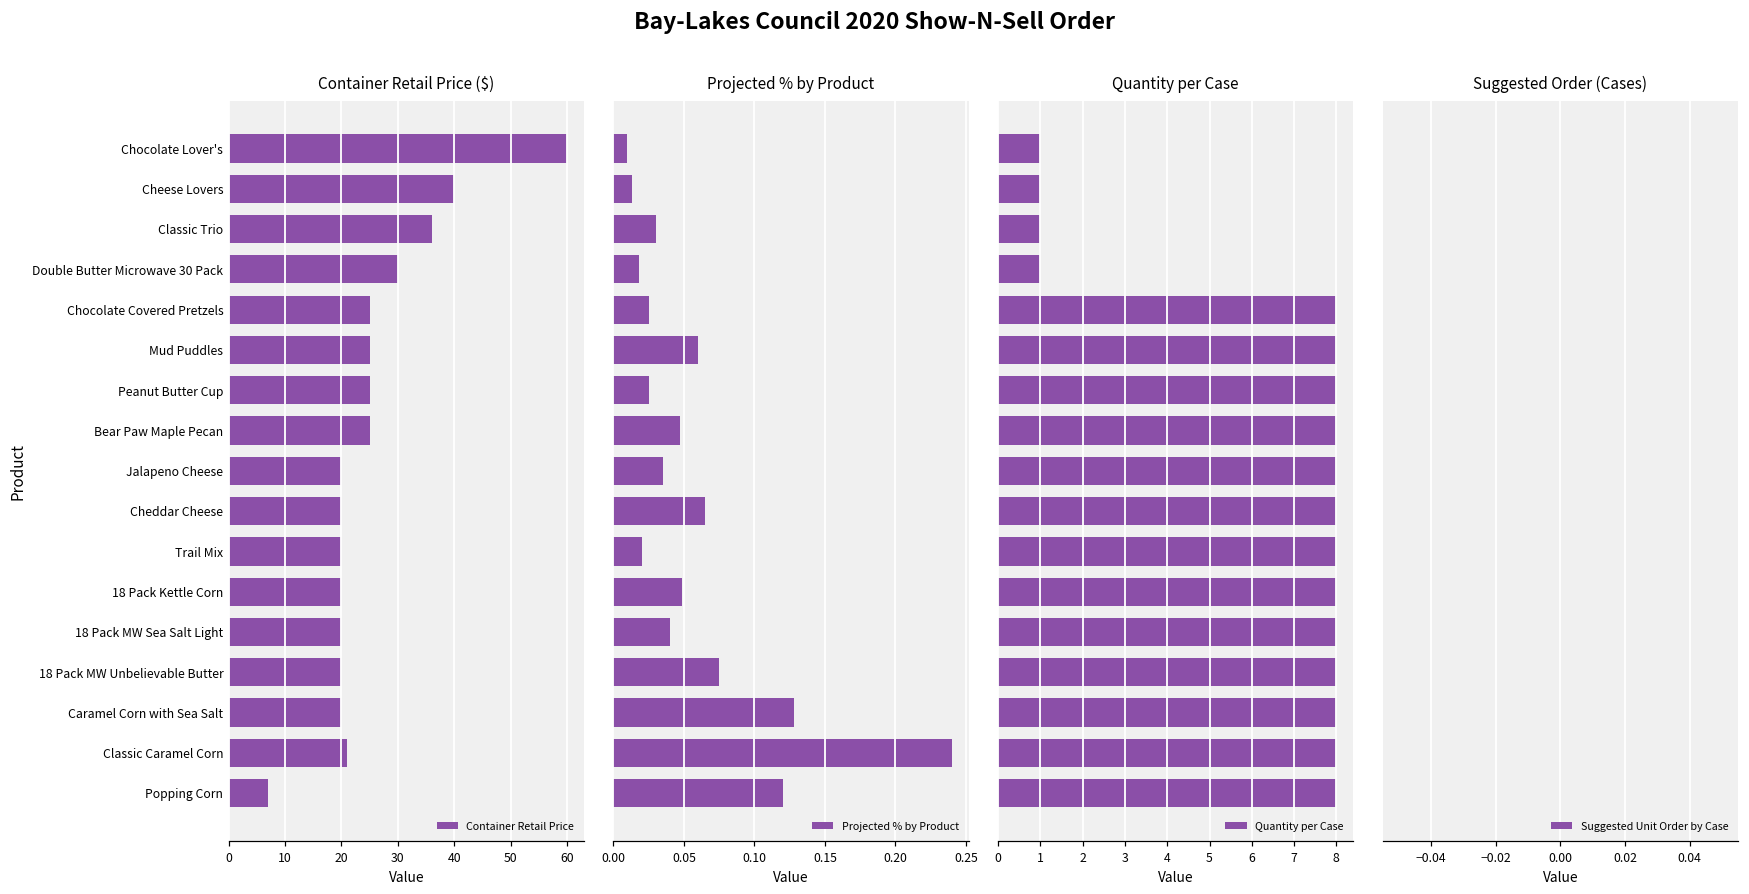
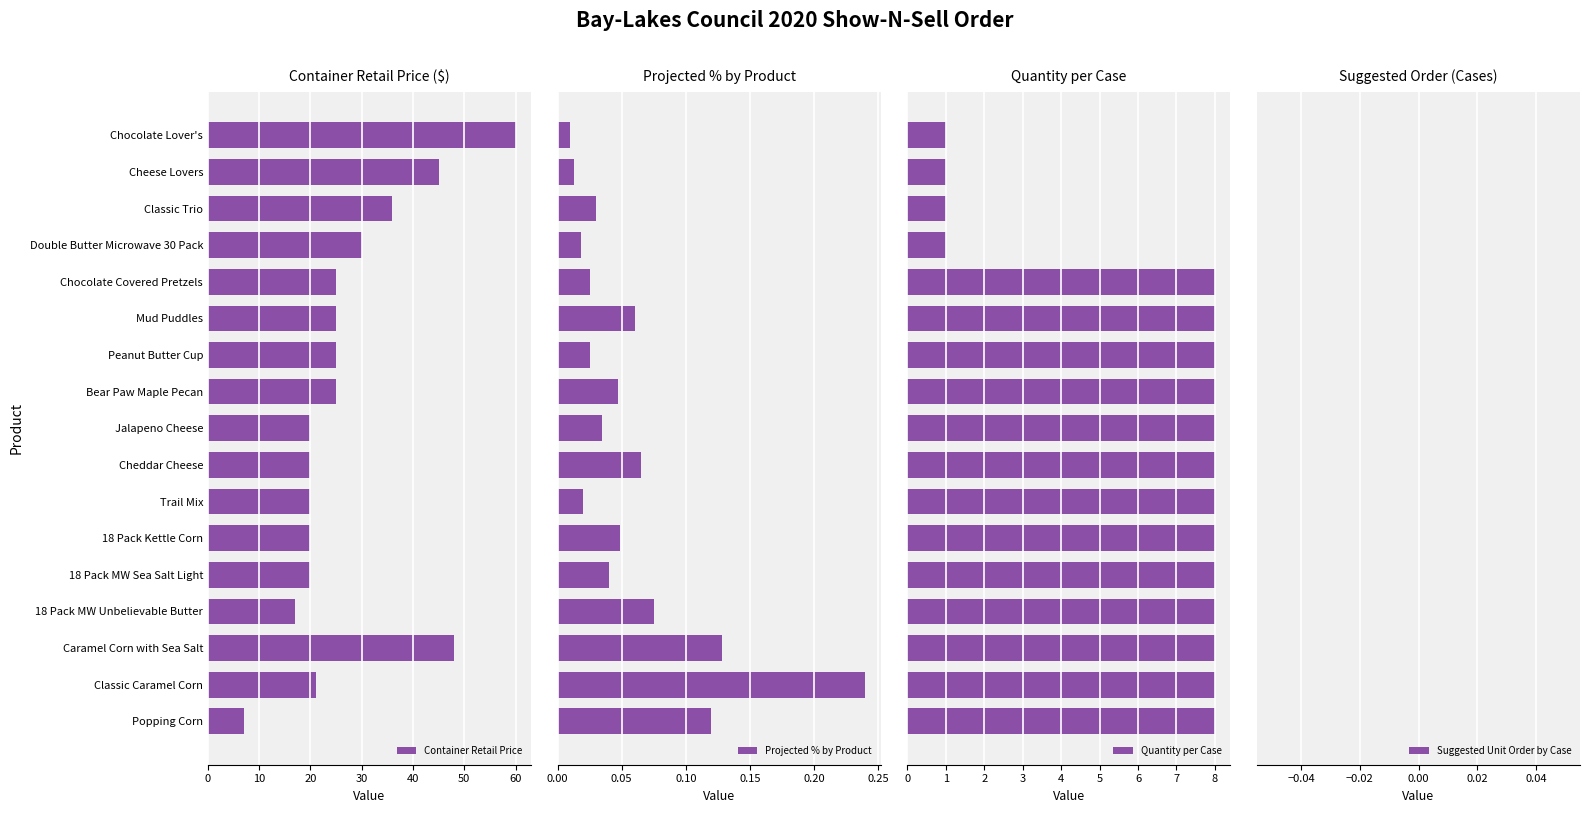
  {
    "Container Retail Price ($)": {
      "Chocolate Lover's": 60,
-     "Cheese Lovers": 40,
+     "Cheese Lovers": 45,
      "Classic Trio": 36,
      "Double Butter Microwave 30 Pack": 30,
      "Chocolate Covered Pretzels": 25,
      "Mud Puddles": 25,
      "Peanut Butter Cup": 25,
      "Bear Paw Maple Pecan": 25,
      "Jalapeno Cheese": 20,
      "Cheddar Cheese": 20,
      "Trail Mix": 20,
      "18 Pack Kettle Corn": 20,
      "18 Pack MW Sea Salt Light": 20,
-     "18 Pack MW Unbelievable Butter": 20,
-     "Caramel Corn with Sea Salt": 20,
+     "18 Pack MW Unbelievable Butter": 17,
+     "Caramel Corn with Sea Salt": 48,
      "Classic Caramel Corn": 21,
      "Popping Corn": 7
    }
  }
